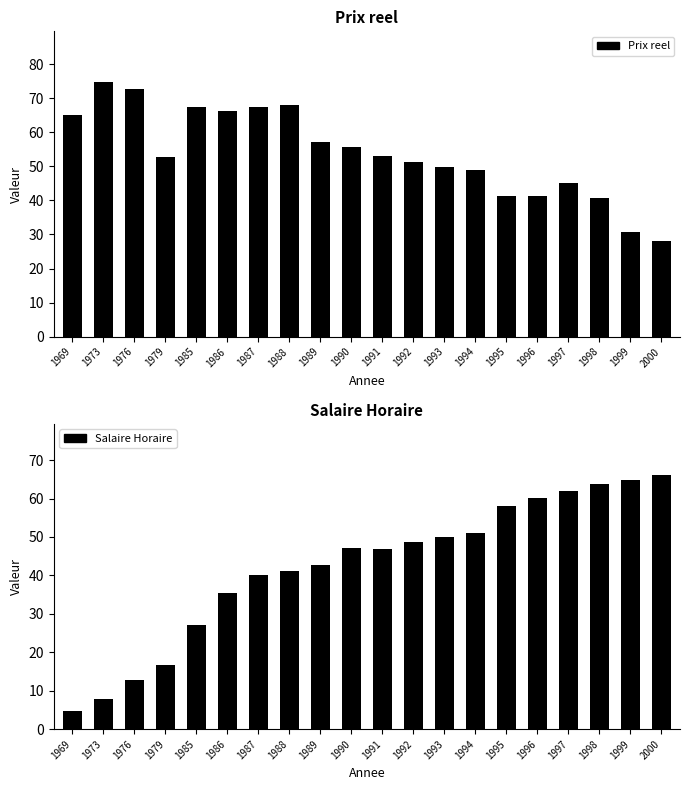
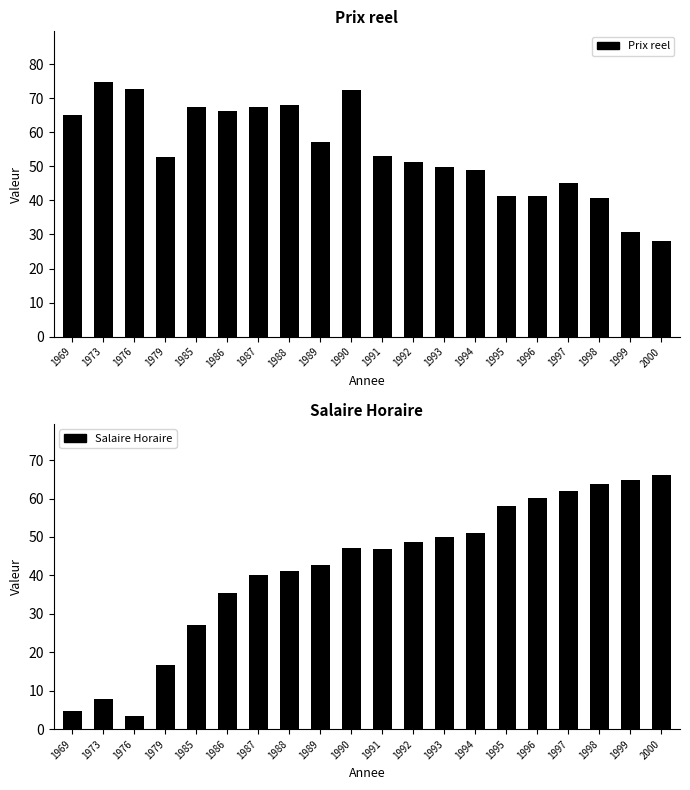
  {
    "Prix reel": {
      "1969": 65,
      "1973": 75,
      "1976": 73,
      "1979": 53,
      "1985": 67,
      "1986": 66,
      "1987": 67,
      "1988": 68,
      "1989": 57,
-     "1990": 56,
+     "1990": 72,
      "1991": 53,
      "1992": 51,
      "1993": 50,
      "1994": 49,
      "1995": 41,
      "1996": 41,
      "1997": 45,
      "1998": 41,
      "1999": 31,
      "2000": 28
    },
    "Salaire Horaire": {
      "1969": 5,
      "1973": 8,
-     "1976": 13,
+     "1976": 4,
      "1979": 17,
      "1985": 27,
      "1986": 36,
      "1987": 40,
      "1988": 41,
      "1989": 43,
      "1990": 47,
      "1991": 47,
      "1992": 49,
      "1993": 50,
      "1994": 51,
      "1995": 58,
      "1996": 60,
      "1997": 62,
      "1998": 64,
      "1999": 65,
      "2000": 66
    }
  }
